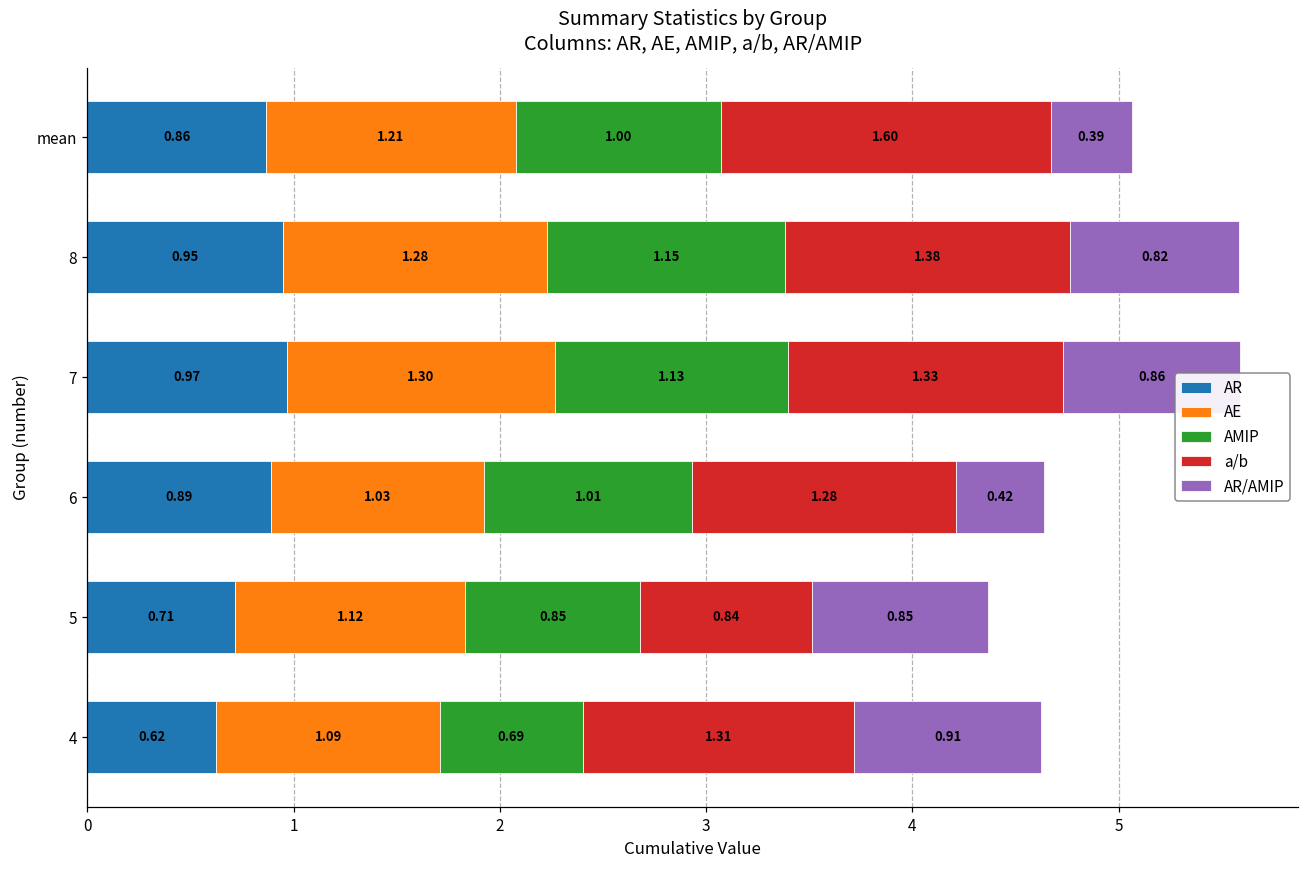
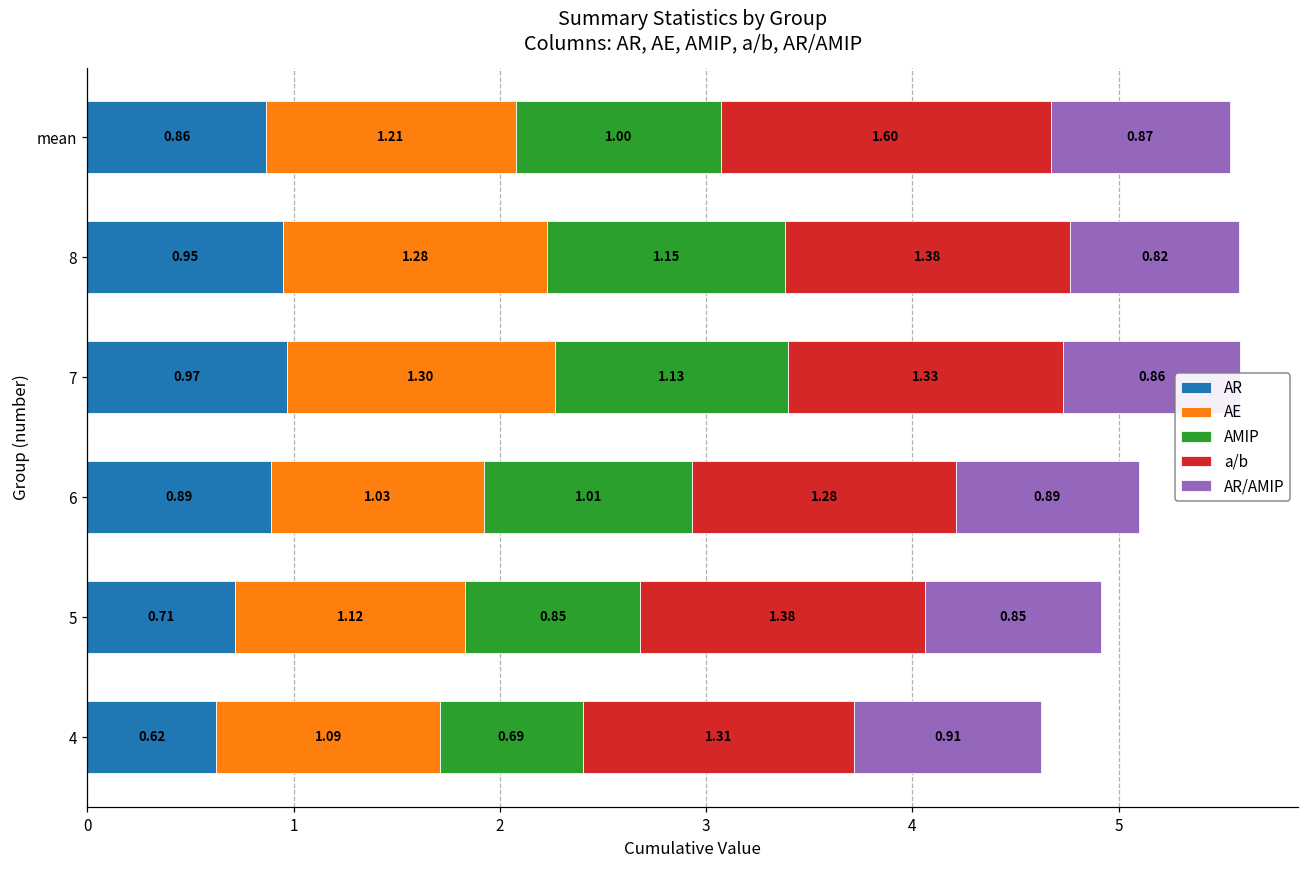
  {
    "AR": {
      "mean": 0.86,
      "8": 0.95,
      "7": 0.97,
      "6": 0.89,
      "5": 0.71,
      "4": 0.62
    },
    "AE": {
      "mean": 1.21,
      "8": 1.28,
      "7": 1.30,
      "6": 1.03,
      "5": 1.12,
      "4": 1.09
    },
    "AMIP": {
      "mean": 1.00,
      "8": 1.15,
      "7": 1.13,
      "6": 1.01,
      "5": 0.85,
      "4": 0.69
    },
    "a/b": {
      "mean": 1.60,
      "8": 1.38,
      "7": 1.33,
      "6": 1.28,
-     "5": 0.84,
+     "5": 1.38,
      "4": 1.31
    },
    "AR/AMIP": {
-     "mean": 0.39,
+     "mean": 0.87,
      "8": 0.82,
      "7": 0.86,
-     "6": 0.42,
+     "6": 0.89,
      "5": 0.85,
      "4": 0.91
    }
  }
